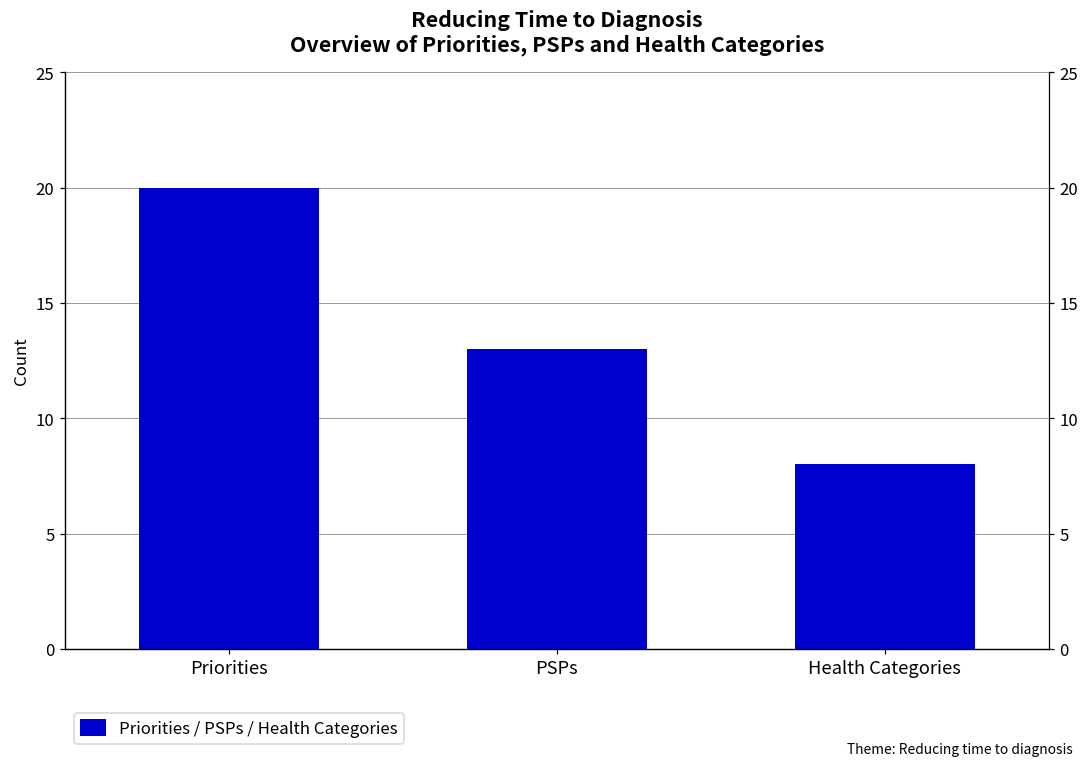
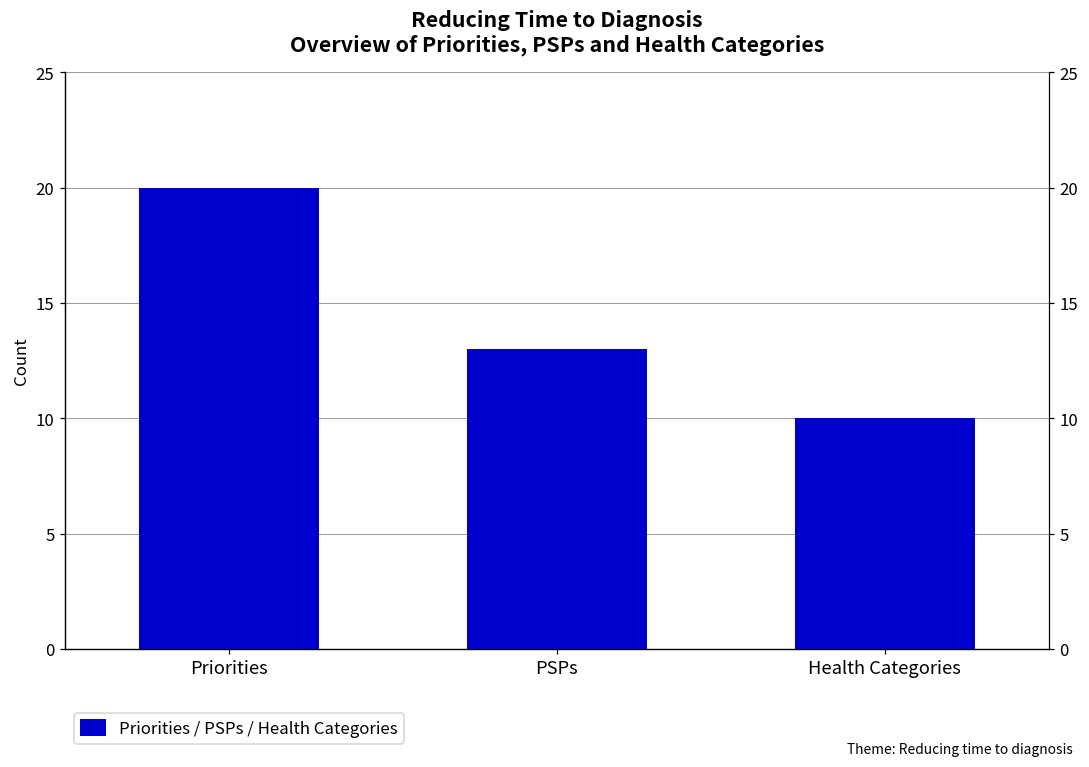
  {
    "Priorities": 20,
    "PSPs": 13,
-   "Health Categories": 8
+   "Health Categories": 10
  }
